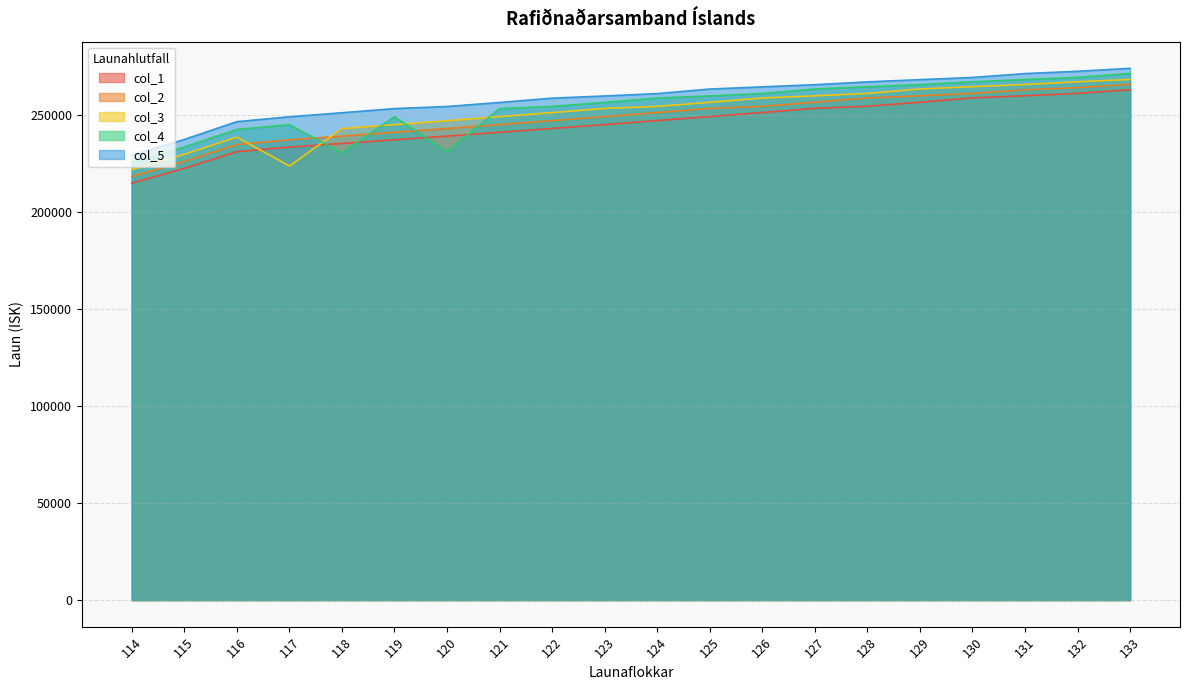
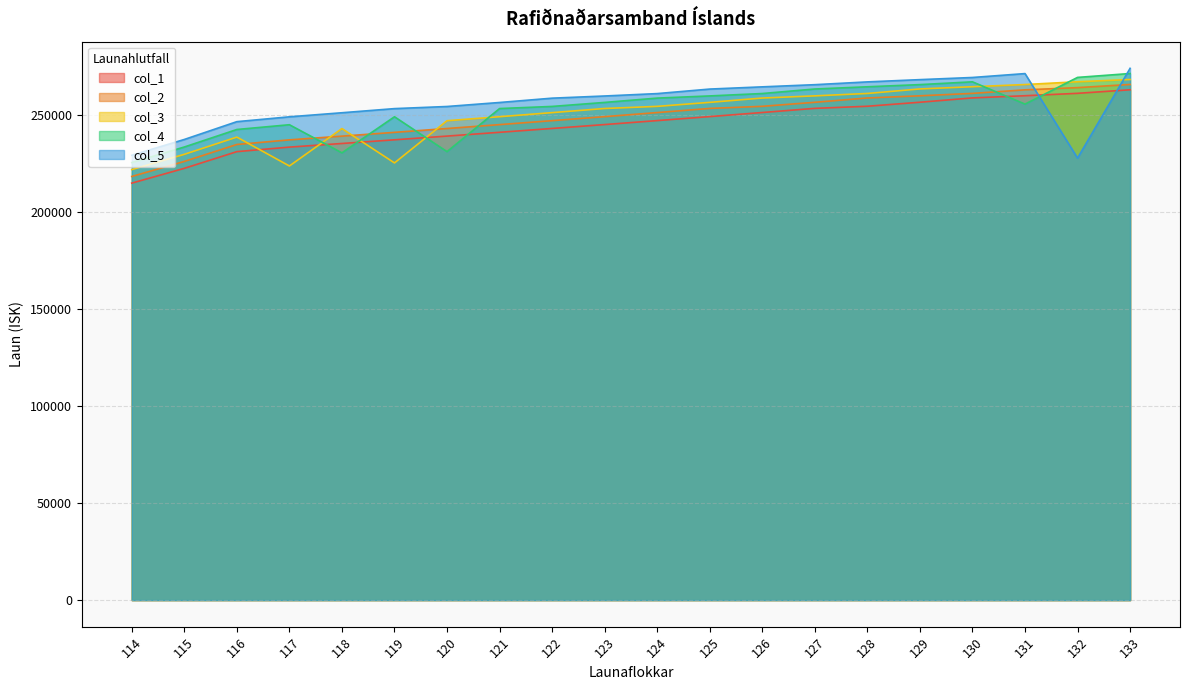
  {
    "col_3": {
      "114": 222000,
      "115": 230000,
      "116": 238000,
      "117": 224000,
      "118": 243000,
-     "119": 245000,
+     "119": 225000,
      "120": 247000,
      "121": 249000,
      "122": 251000,
      "123": 253000,
      "124": 254000,
      "125": 256000,
      "126": 259000,
      "127": 260000,
      "128": 261000,
      "129": 263000,
      "130": 264000,
      "131": 266000,
      "132": 267000,
      "133": 268000
    },
    "col_4": {
      "115": 233000,
      "116": 242000,
      "117": 245000,
      "118": 230000,
      "119": 249000,
      "120": 231000,
      "121": 253000,
      "122": 254000,
      "123": 256000,
      "124": 259000,
      "125": 260000,
      "126": 261000,
      "127": 263000,
      "128": 264000,
      "129": 266000,
      "130": 267000,
-     "131": 268000,
+     "131": 255000,
      "132": 269000,
      "133": 271000
    },
    "col_5": {
      "115": 237000,
      "116": 246000,
      "117": 249000,
      "118": 251000,
      "119": 253000,
      "120": 254000,
      "121": 256000,
      "122": 259000,
      "123": 260000,
      "124": 261000,
      "125": 263000,
      "126": 264000,
      "127": 265000,
      "128": 267000,
      "129": 268000,
      "130": 269000,
      "131": 271000,
-     "132": 272000,
+     "132": 228000,
      "133": 274000
    }
  }
